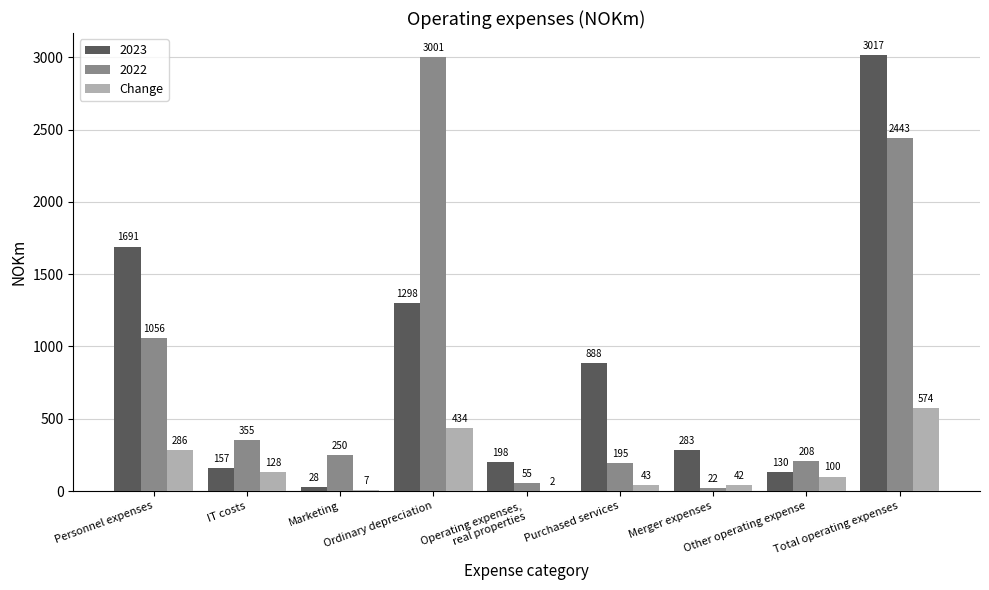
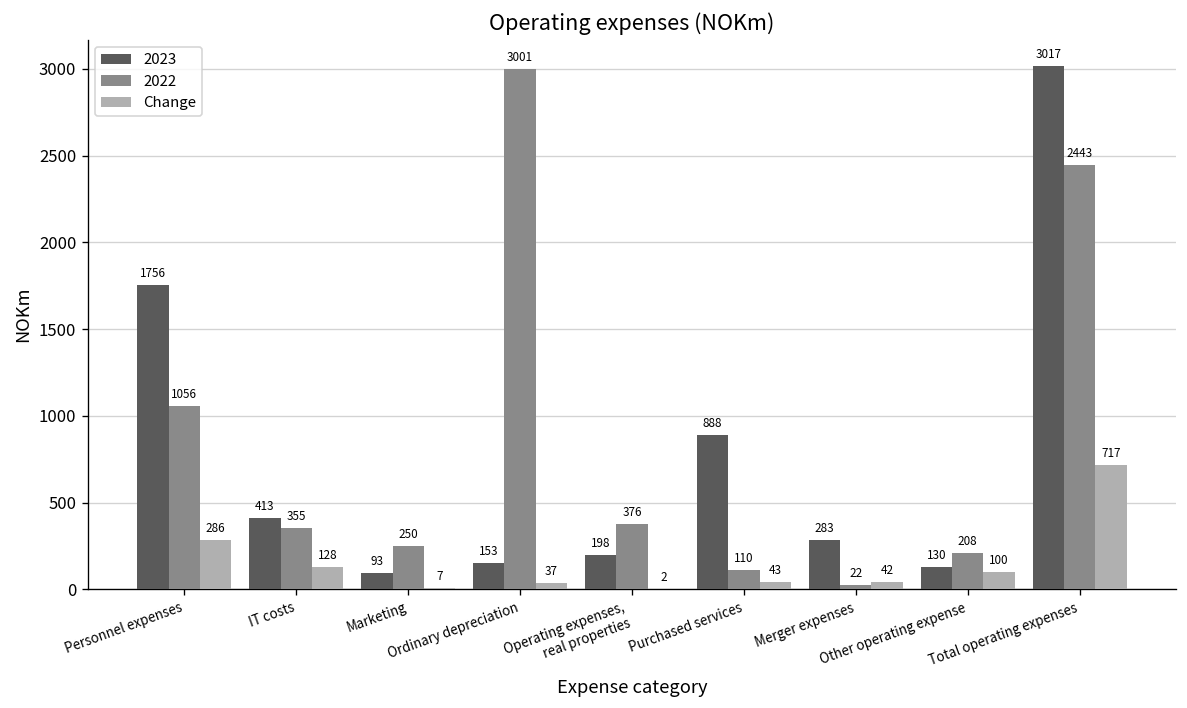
  {
    "2023": {
-     "Personnel expenses": 1691,
-     "IT costs": 157,
-     "Marketing": 28,
-     "Ordinary depreciation": 1298,
+     "Personnel expenses": 1756,
+     "IT costs": 413,
+     "Marketing": 93,
+     "Ordinary depreciation": 153,
      "Operating expenses, real properties": 198,
      "Purchased services": 888,
      "Merger expenses": 283,
      "Other operating expense": 130,
      "Total operating expenses": 3017
    },
    "2022": {
      "Personnel expenses": 1056,
      "IT costs": 355,
      "Marketing": 250,
      "Ordinary depreciation": 3001,
-     "Operating expenses, real properties": 55,
-     "Purchased services": 195,
+     "Operating expenses, real properties": 376,
+     "Purchased services": 110,
      "Merger expenses": 22,
      "Other operating expense": 208,
      "Total operating expenses": 2443
    },
    "Change": {
      "Personnel expenses": 286,
      "IT costs": 128,
      "Marketing": 7,
-     "Ordinary depreciation": 434,
+     "Ordinary depreciation": 37,
      "Operating expenses, real properties": 2,
      "Purchased services": 43,
      "Merger expenses": 42,
      "Other operating expense": 100,
-     "Total operating expenses": 574
+     "Total operating expenses": 717
    }
  }
